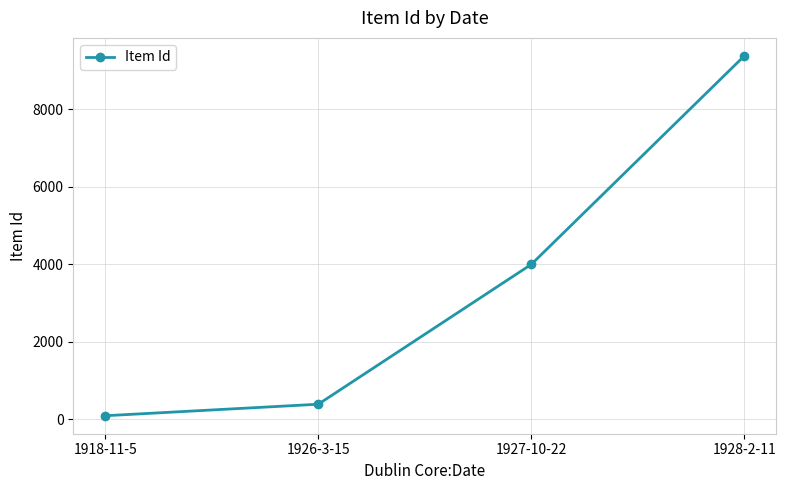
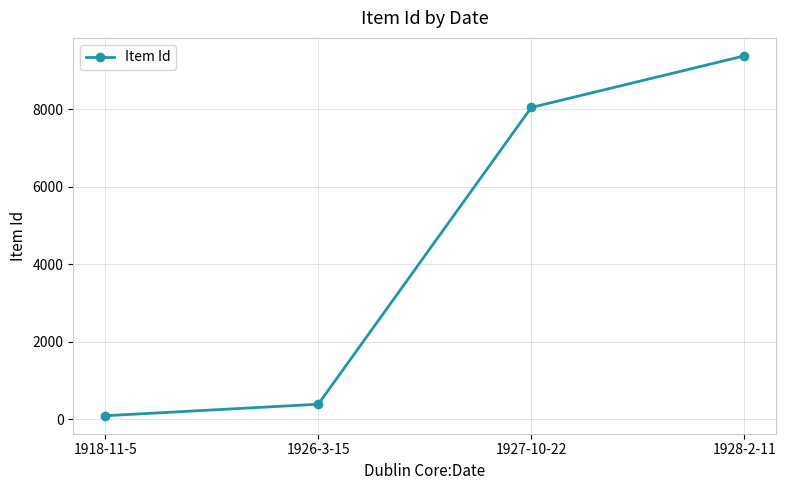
  {
    "1918-11-5": 100,
    "1926-3-15": 400,
-   "1927-10-22": 4000,
+   "1927-10-22": 8100,
    "1928-2-11": 9400
  }
